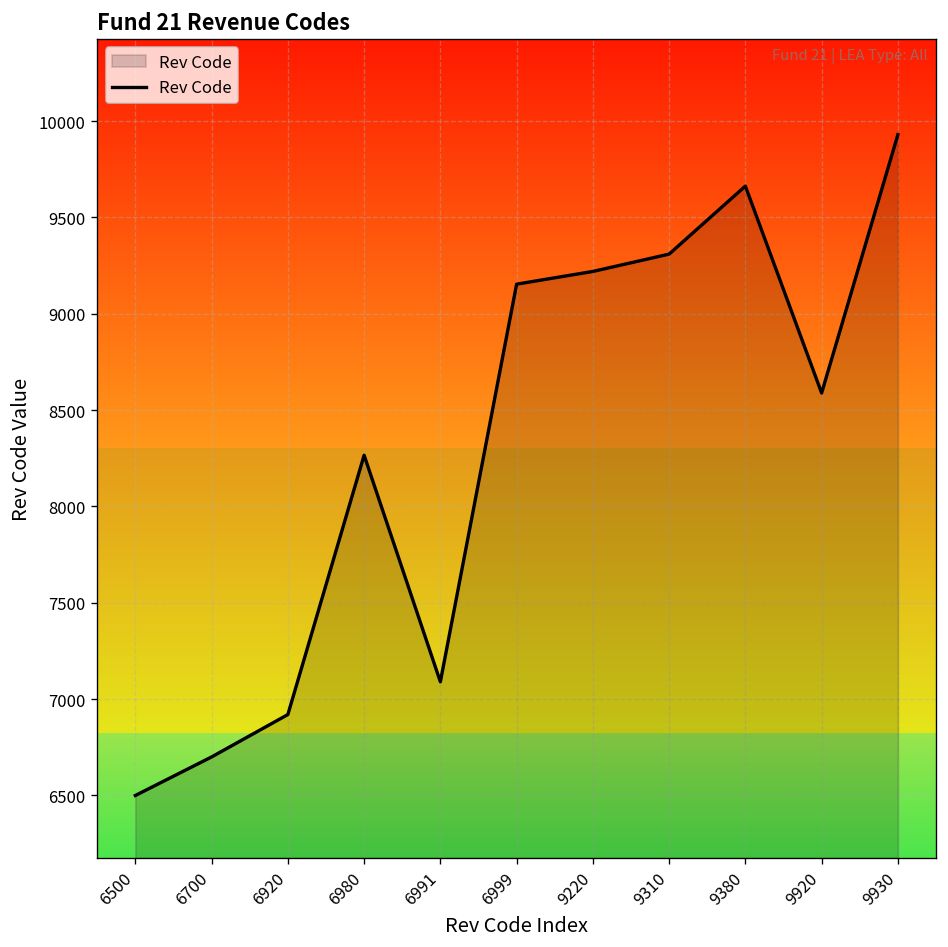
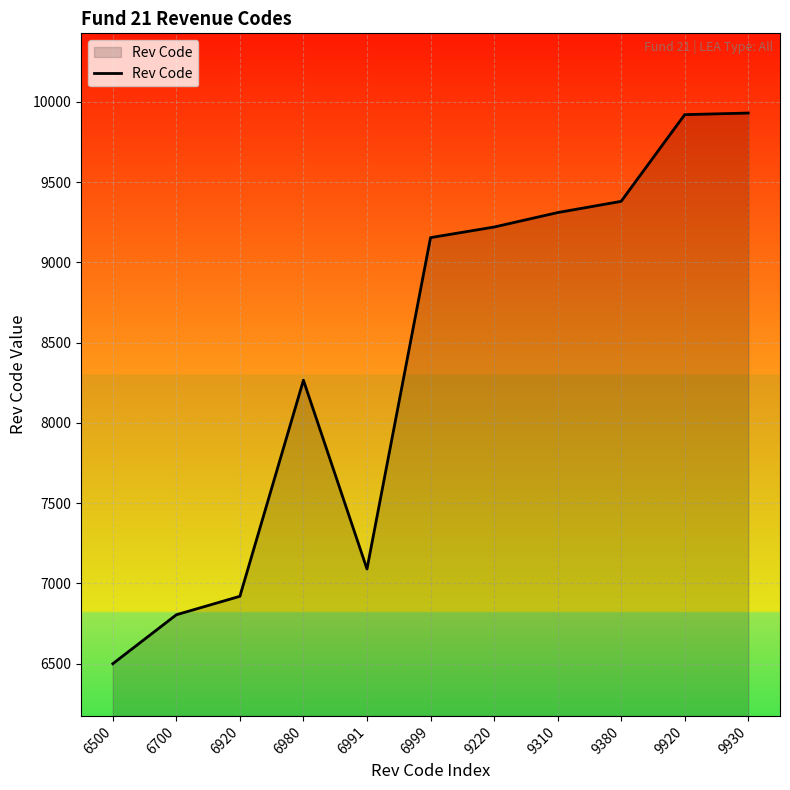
  {
    "6500": 6500,
-   "6700": 6700,
+   "6700": 6810,
    "6920": 6920,
    "6980": 8270,
    "6991": 7090,
    "6999": 9150,
    "9220": 9220,
    "9310": 9310,
-   "9380": 9660,
-   "9920": 8590,
+   "9380": 9380,
+   "9920": 9920,
    "9930": 9930
  }
